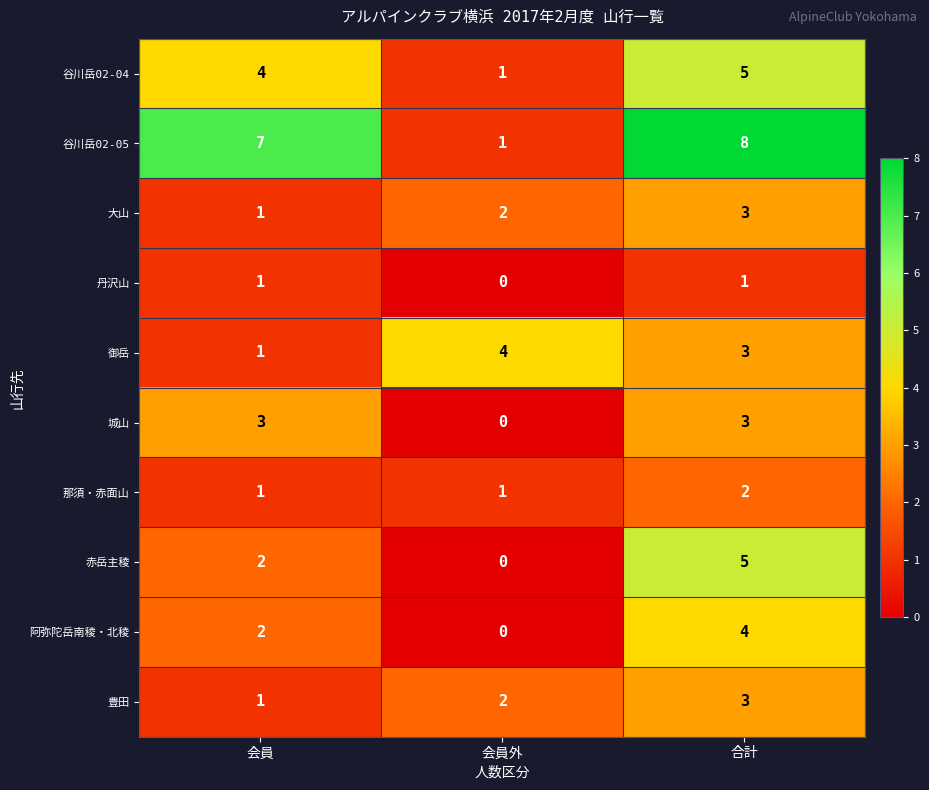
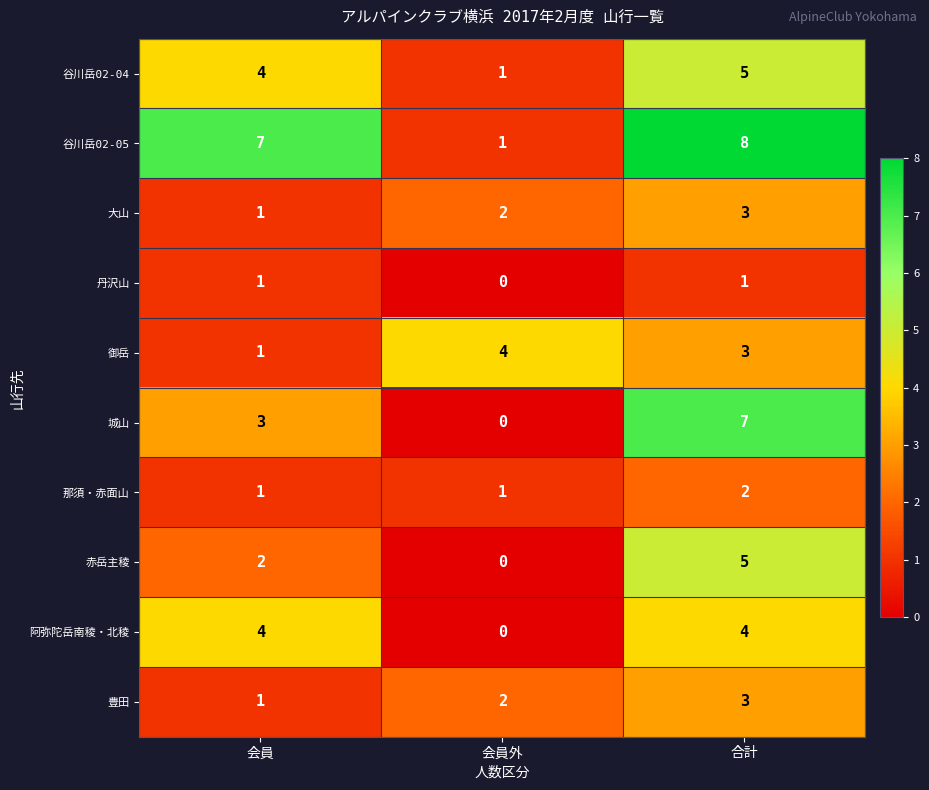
  {
    "谷川岳02-04": {
      "会員": 4,
      "会員外": 1,
      "合計": 5
    },
    "谷川岳02-05": {
      "会員": 7,
      "会員外": 1,
      "合計": 8
    },
    "大山": {
      "会員": 1,
      "会員外": 2,
      "合計": 3
    },
    "丹沢山": {
      "会員": 1,
      "会員外": 0,
      "合計": 1
    },
    "御岳": {
      "会員": 1,
      "会員外": 4,
      "合計": 3
    },
    "城山": {
      "会員": 3,
      "会員外": 0,
-     "合計": 3
+     "合計": 7
    },
    "那須・赤面山": {
      "会員": 1,
      "会員外": 1,
      "合計": 2
    },
    "赤岳主稜": {
      "会員": 2,
      "会員外": 0,
      "合計": 5
    },
    "阿弥陀岳南稜・北稜": {
-     "会員": 2,
+     "会員": 4,
      "会員外": 0,
      "合計": 4
    },
    "豊田": {
      "会員": 1,
      "会員外": 2,
      "合計": 3
    }
  }
